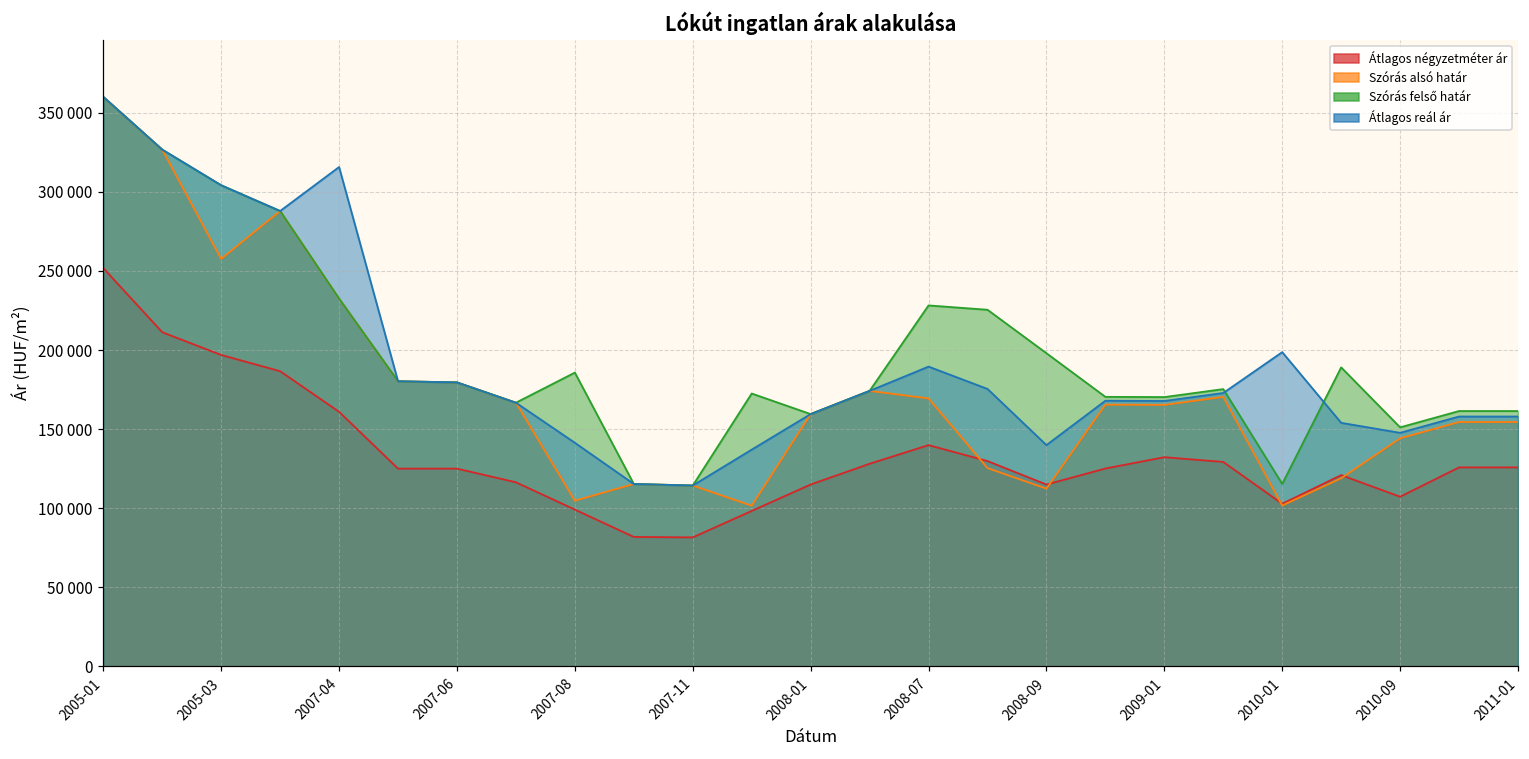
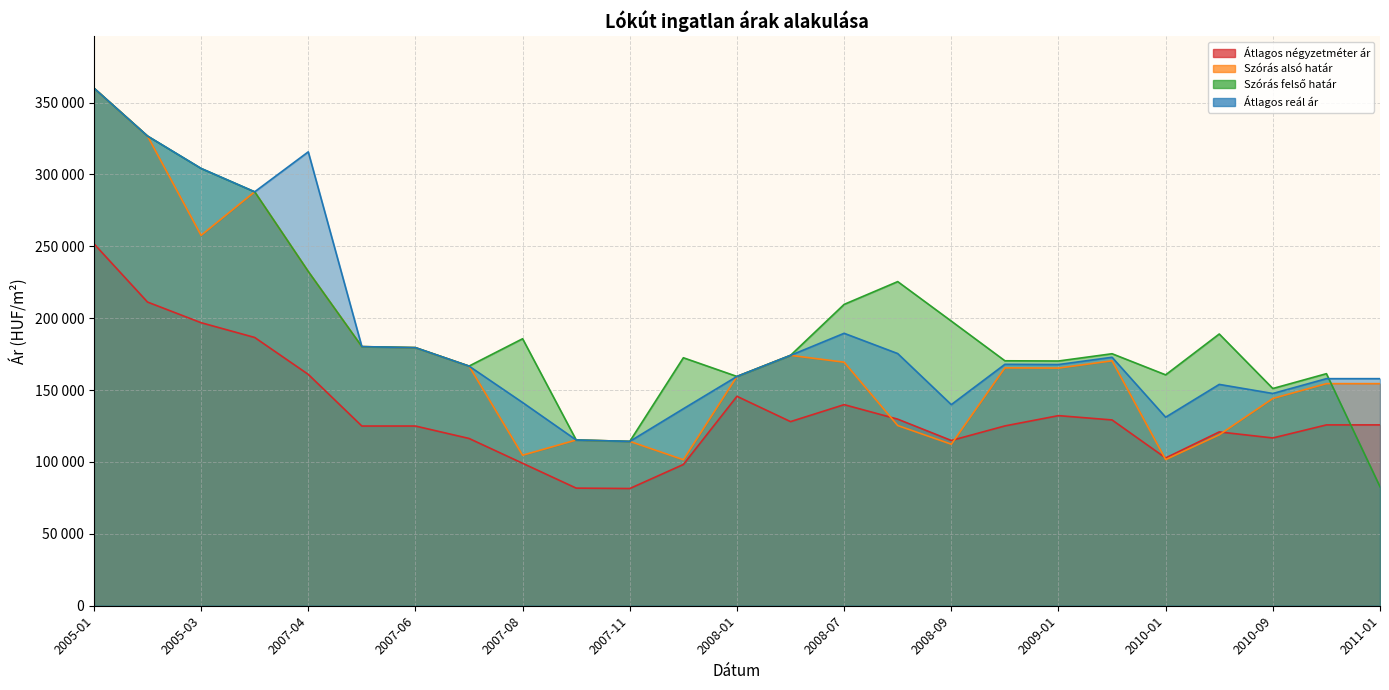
  {
    "Átlagos négyzetméter ár": {
      "2005-01": 252000,
      "2005-03": 197000,
      "2007-04": 161000,
      "2007-06": 125000,
      "2007-08": 99000,
      "2007-11": 82000,
-     "2008-01": 115000,
+     "2008-01": 146000,
      "2008-07": 140000,
      "2008-09": 115000,
      "2009-01": 132000,
-     "2010-09": 107000,
+     "2010-09": 117000,
      "2011-01": 126000
    },
    "Szórás alsó határ": {
      "2005-03": 258000,
      "2007-08": 105000,
      "2008-07": 169000,
      "2008-09": 112000,
      "2009-01": 165000,
      "2010-09": 144000,
      "2011-01": 154000
    },
    "Szórás felső határ": {
      "2007-08": 186000,
-     "2008-07": 228000,
+     "2008-07": 210000,
      "2008-09": 198000,
      "2009-01": 170000,
-     "2010-01": 115000,
+     "2010-01": 161000,
      "2010-09": 151000,
-     "2011-01": 161000
+     "2011-01": 83000
    },
    "Átlagos reál ár": {
      "2007-04": 316000,
      "2007-08": 141000,
      "2008-07": 190000,
      "2008-09": 140000,
      "2009-01": 168000,
-     "2010-01": 199000,
+     "2010-01": 131000,
      "2010-09": 148000,
      "2011-01": 158000
    }
  }
